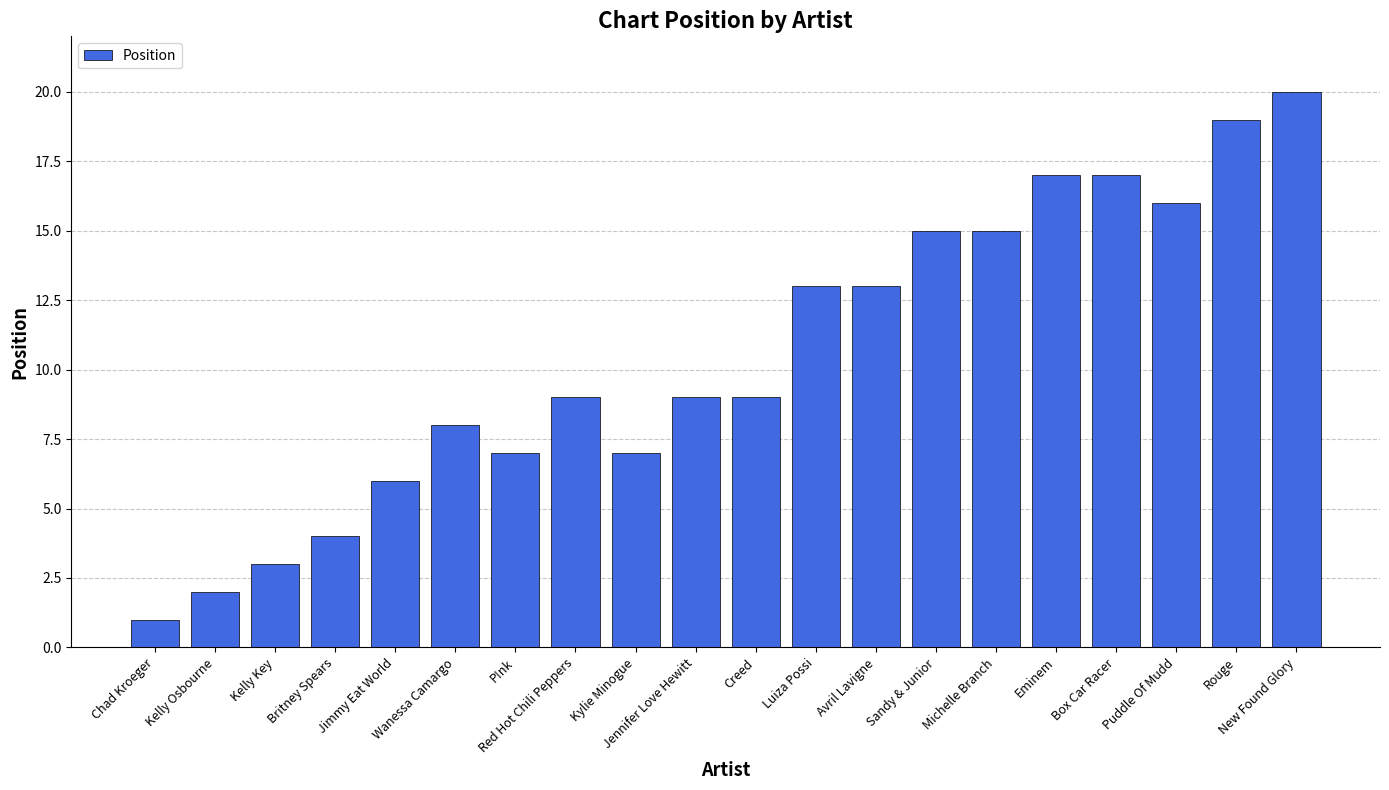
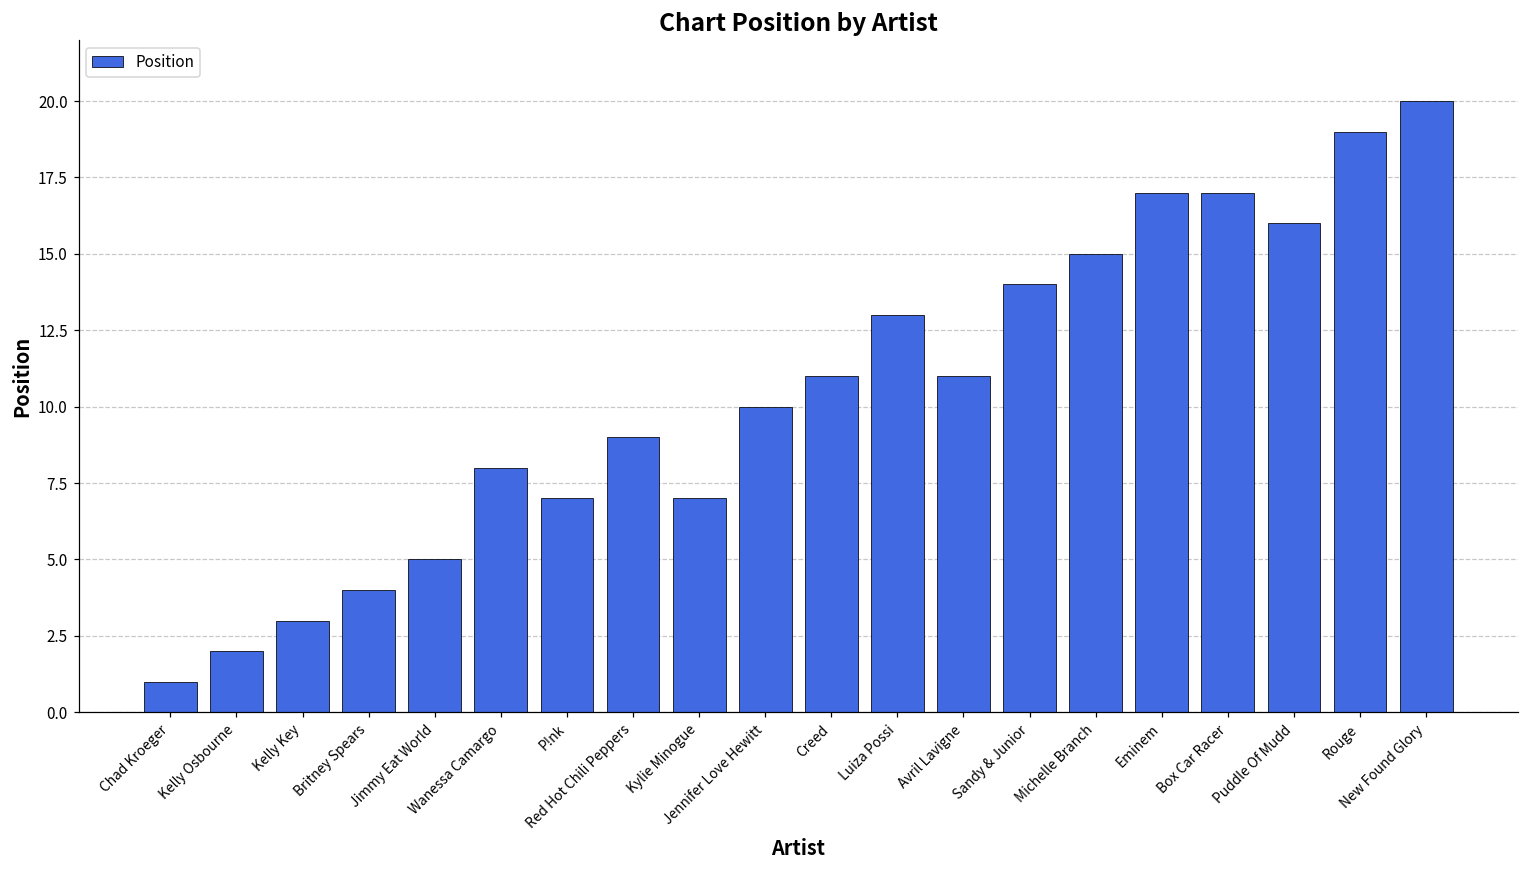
  {
    "Chad Kroeger": 1,
    "Kelly Osbourne": 2,
    "Kelly Key": 3,
    "Britney Spears": 4,
-   "Jimmy Eat World": 6,
+   "Jimmy Eat World": 5,
    "Wanessa Camargo": 8,
    "P!nk": 7,
    "Red Hot Chili Peppers": 9,
    "Kylie Minogue": 7,
-   "Jennifer Love Hewitt": 9,
-   "Creed": 9,
+   "Jennifer Love Hewitt": 10,
+   "Creed": 11,
    "Luiza Possi": 13,
-   "Avril Lavigne": 13,
-   "Sandy & Junior": 15,
+   "Avril Lavigne": 11,
+   "Sandy & Junior": 14,
    "Michelle Branch": 15,
    "Eminem": 17,
    "Box Car Racer": 17,
    "Puddle Of Mudd": 16,
    "Rouge": 19,
    "New Found Glory": 20
  }
